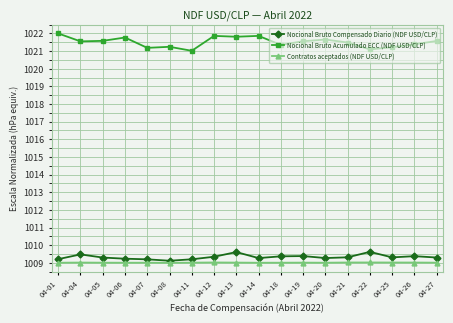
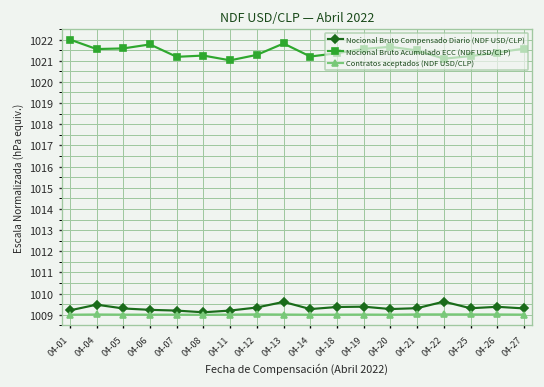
  {
    "Nocional Bruto Compensado Diario (NDF USD/CLP)": {
      "04-01": 1009.2,
      "04-04": 1009.5,
      "04-05": 1009.3,
      "04-06": 1009.2,
      "04-07": 1009.2,
      "04-11": 1009.2,
      "04-12": 1009.3,
      "04-13": 1009.6,
      "04-14": 1009.3,
      "04-18": 1009.4,
      "04-19": 1009.4,
      "04-20": 1009.3,
      "04-21": 1009.3,
      "04-22": 1009.6,
      "04-25": 1009.3,
      "04-26": 1009.4,
      "04-27": 1009.3
    },
    "Nocional Bruto Acumulado ECC (NDF USD/CLP)": {
      "04-01": 1022.0,
      "04-04": 1021.6,
      "04-05": 1021.6,
      "04-06": 1021.8,
      "04-07": 1021.2,
      "04-08": 1021.2,
      "04-11": 1021.0,
-     "04-12": 1021.9,
+     "04-12": 1021.3,
      "04-13": 1021.8,
-     "04-14": 1021.9
+     "04-14": 1021.2
    },
    "Contratos aceptados (NDF USD/CLP)": {
      "04-01": 1009.0,
      "04-04": 1009.0,
      "04-05": 1009.0,
      "04-06": 1009.0,
      "04-07": 1009.0,
      "04-11": 1009.0,
      "04-12": 1009.0,
      "04-13": 1009.0,
      "04-14": 1009.0,
      "04-18": 1009.0,
      "04-19": 1009.0,
      "04-20": 1009.0,
      "04-21": 1009.0,
      "04-22": 1009.0,
      "04-25": 1009.0,
      "04-26": 1009.0,
      "04-27": 1009.0
    }
  }
